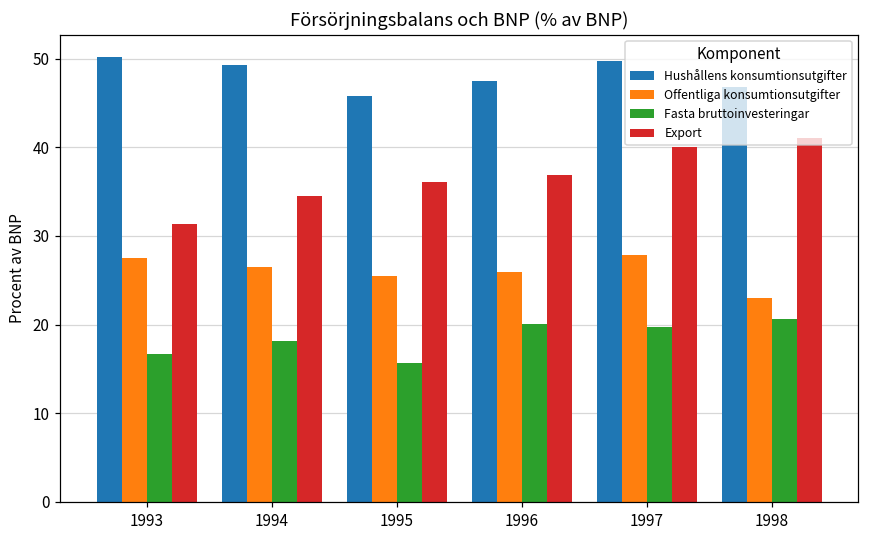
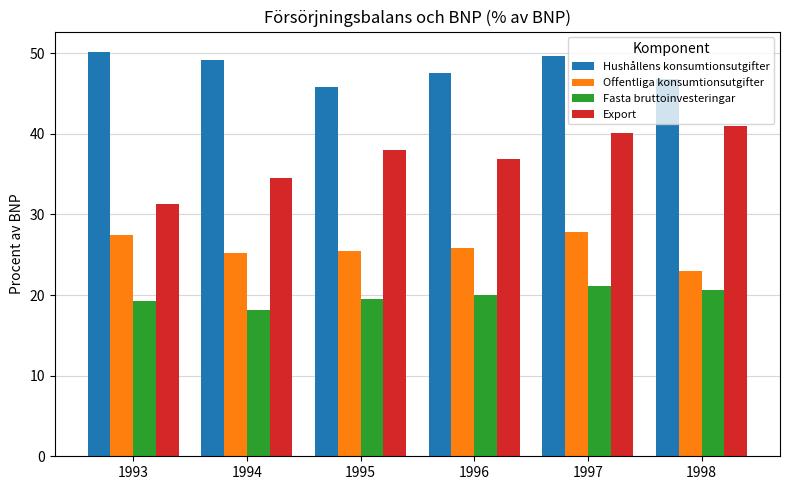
  {
    "Hushållens konsumtionsutgifter": {
      "1993": 50,
      "1994": 49,
      "1995": 46,
      "1996": 48,
      "1997": 50
    },
    "Offentliga konsumtionsutgifter": {
      "1993": 27,
-     "1994": 26,
+     "1994": 25,
      "1995": 26,
      "1996": 26,
      "1997": 28,
      "1998": 23
    },
    "Fasta bruttoinvesteringar": {
-     "1993": 17,
+     "1993": 19,
      "1994": 18,
-     "1995": 16,
+     "1995": 20,
      "1996": 20,
-     "1997": 20,
+     "1997": 21,
      "1998": 21
    },
    "Export": {
      "1993": 31,
      "1994": 34,
-     "1995": 36,
+     "1995": 38,
      "1996": 37,
      "1997": 40,
      "1998": 41
    }
  }
